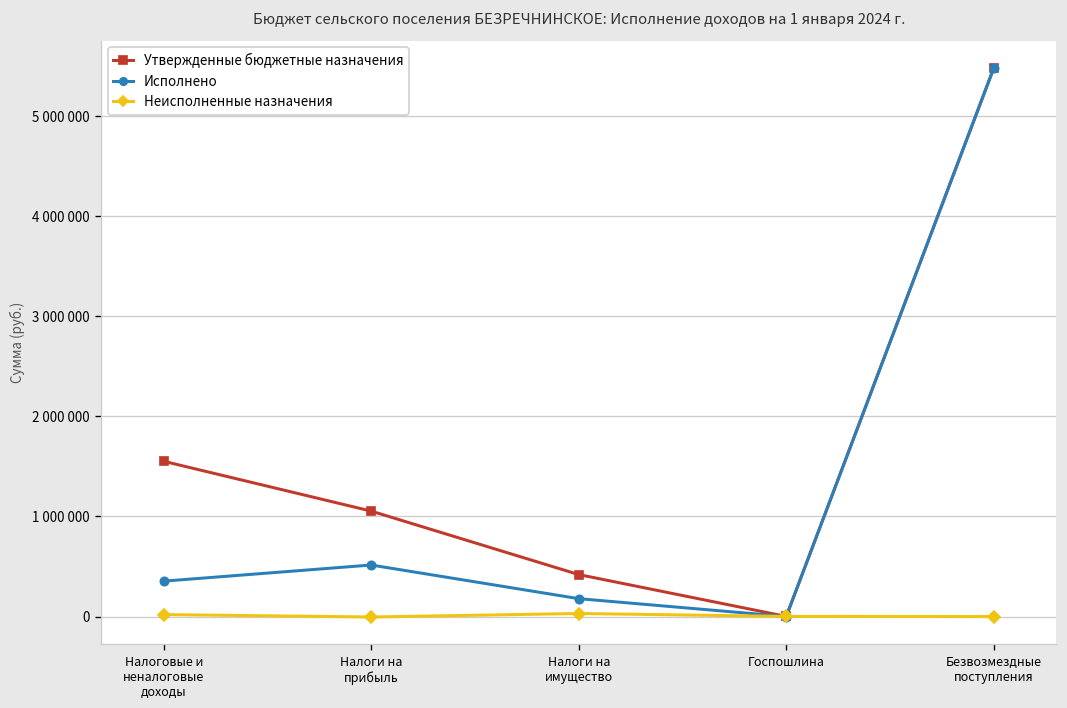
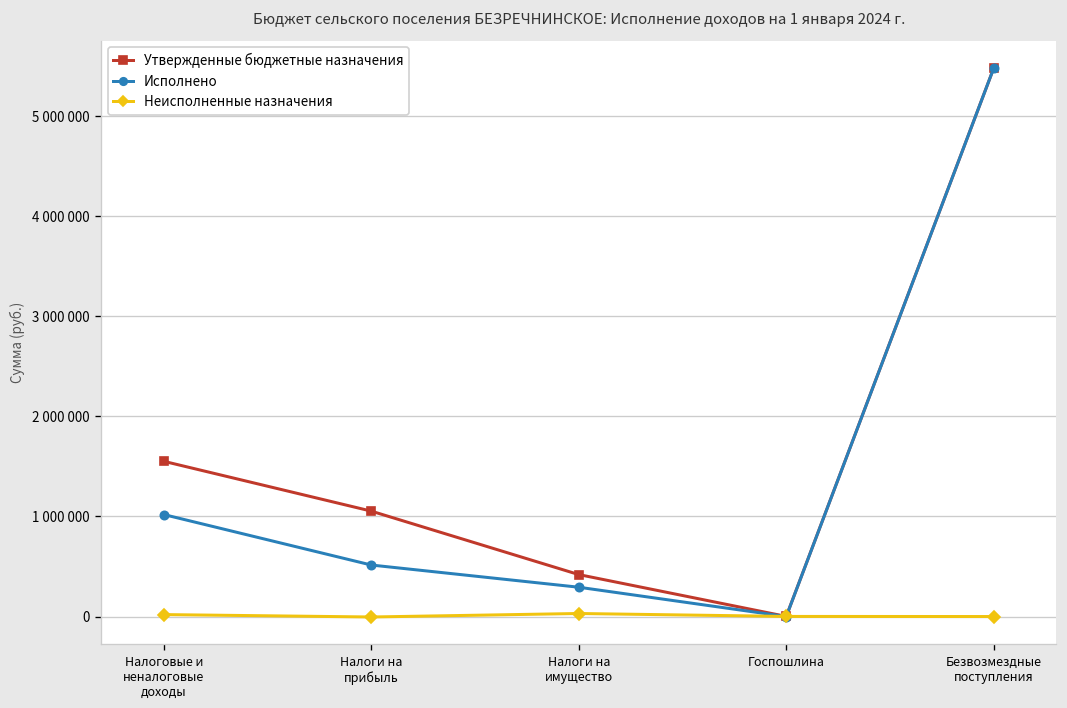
  {
    "Утвержденные бюджетные назначения": {
      "Налоговые и неналоговые доходы": 1600000,
      "Налоги на прибыль": 1100000,
      "Налоги на имущество": 400000
    },
    "Исполнено": {
-     "Налоговые и неналоговые доходы": 400000,
+     "Налоговые и неналоговые доходы": 1000000,
      "Налоги на прибыль": 500000,
-     "Налоги на имущество": 200000
+     "Налоги на имущество": 300000
    },
    "Неисполненные назначения": {
      "Налоговые и неналоговые доходы": 0,
      "Налоги на прибыль": 0,
      "Налоги на имущество": 0,
      "Безвозмездные поступления": 0
    }
  }
